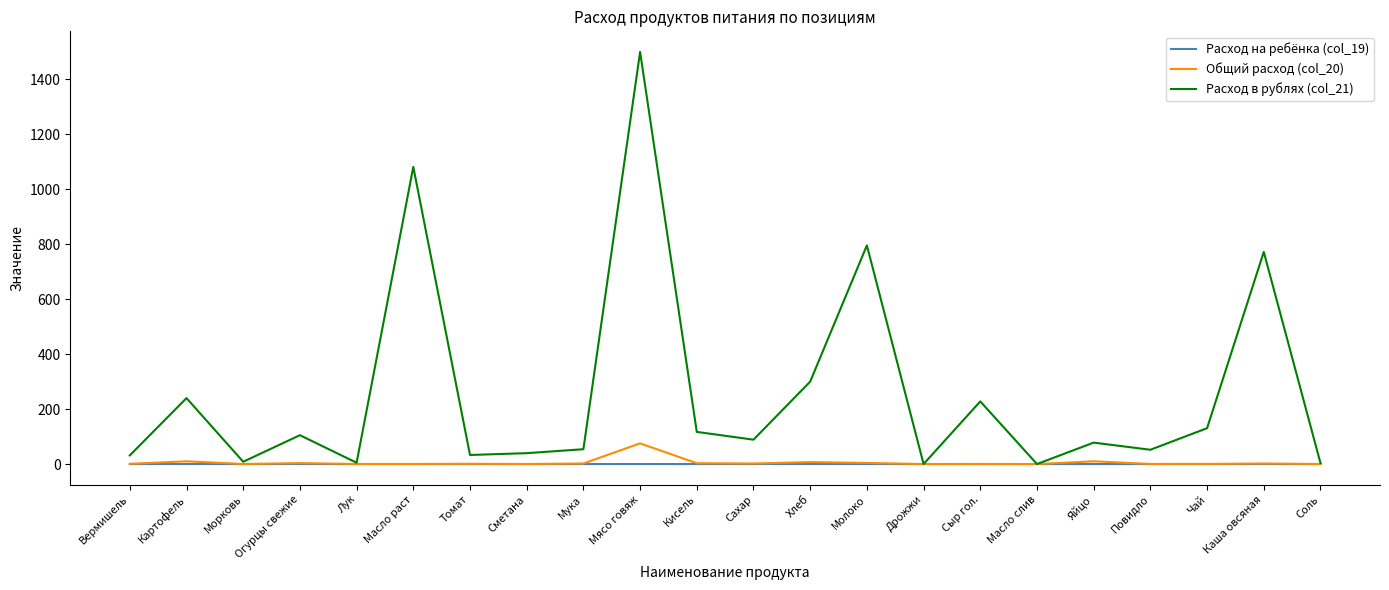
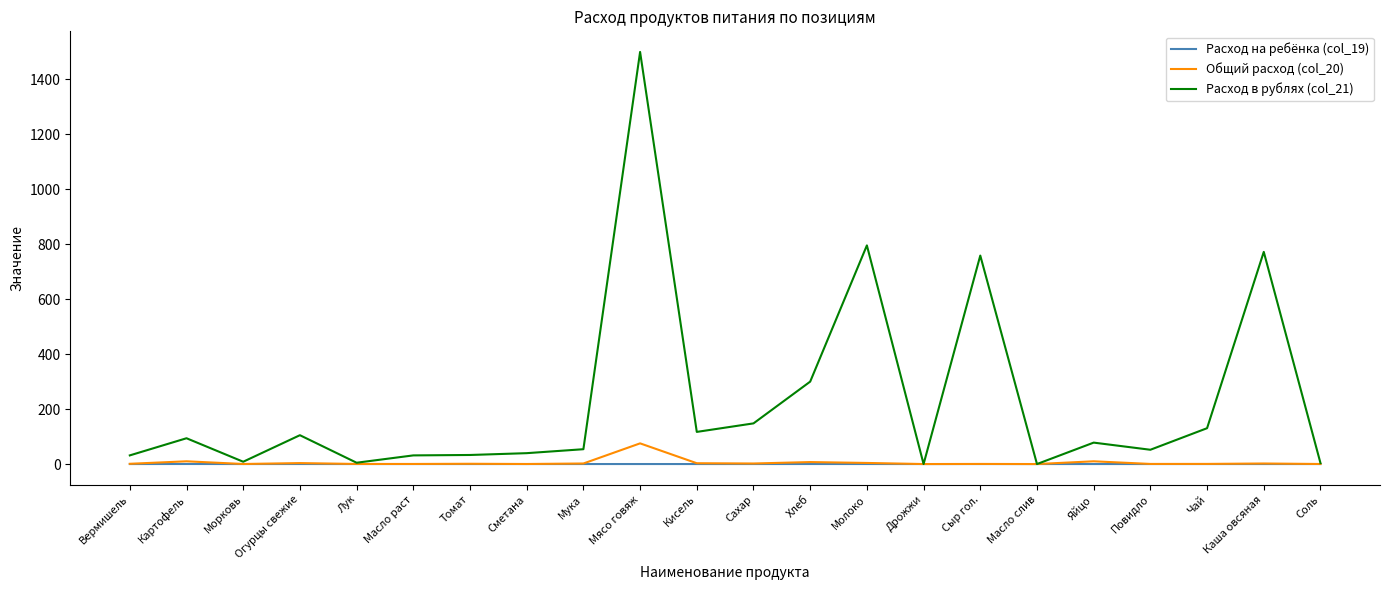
  {
    "Расход на ребёнка (col_19)": {
      "Картофель": 0,
      "Мясо говяж": 0,
      "Яйцо": 0
    },
    "Общий расход (col_20)": {
      "Картофель": 10,
      "Мясо говяж": 80,
      "Яйцо": 10
    },
    "Расход в рублях (col_21)": {
      "Вермишель": 30,
-     "Картофель": 240,
+     "Картофель": 90,
      "Огурцы свежие": 110,
-     "Масло раст": 1080,
+     "Масло раст": 30,
      "Томат": 30,
      "Сметана": 40,
      "Мука": 50,
      "Мясо говяж": 1500,
      "Кисель": 120,
-     "Сахар": 90,
+     "Сахар": 150,
      "Хлеб": 300,
      "Молоко": 800,
-     "Сыр гол.": 230,
+     "Сыр гол.": 760,
      "Яйцо": 80,
      "Повидло": 50,
      "Чай": 130,
      "Каша овсяная": 770
    }
  }
